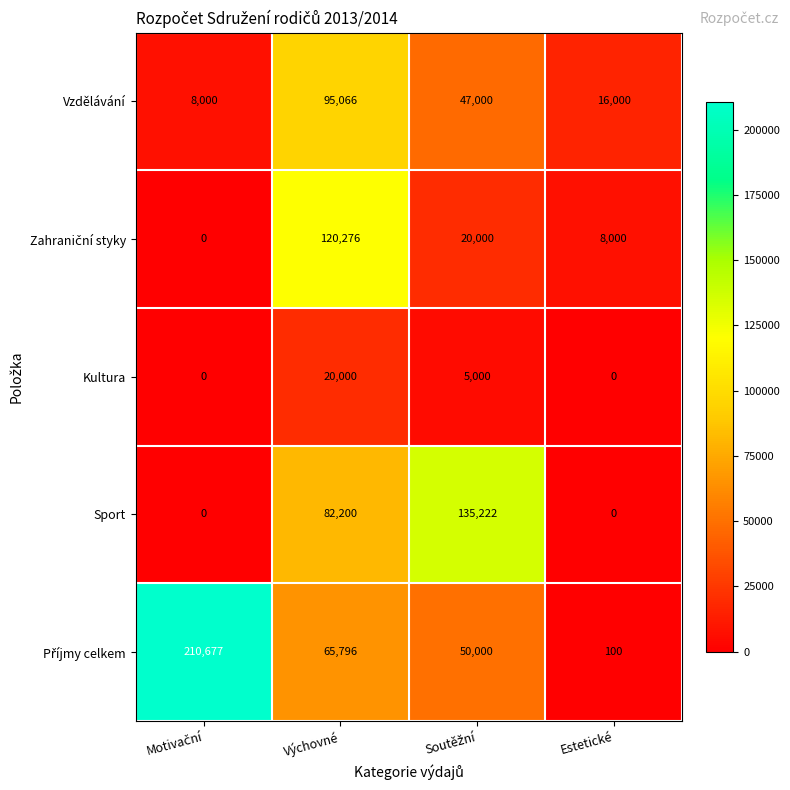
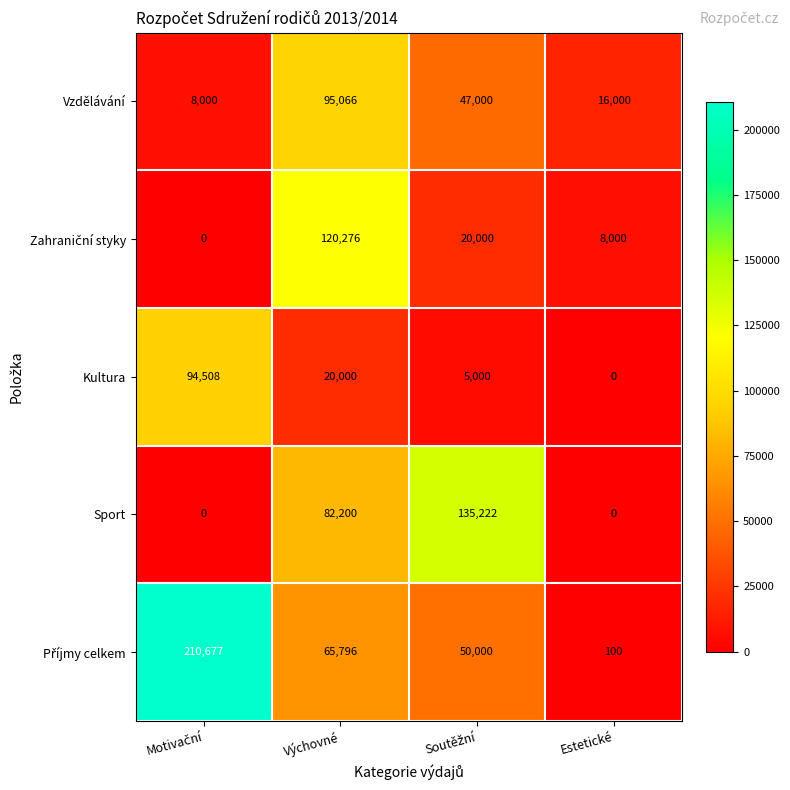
  {
    "Vzdělávání": {
      "Motivační": "8,000",
      "Výchovné": "95,066",
      "Soutěžní": "47,000",
      "Estetické": "16,000"
    },
    "Zahraniční styky": {
      "Motivační": "0",
      "Výchovné": "120,276",
      "Soutěžní": "20,000",
      "Estetické": "8,000"
    },
    "Kultura": {
-     "Motivační": "0",
+     "Motivační": "94,508",
      "Výchovné": "20,000",
      "Soutěžní": "5,000",
      "Estetické": "0"
    },
    "Sport": {
      "Motivační": "0",
      "Výchovné": "82,200",
      "Soutěžní": "135,222",
      "Estetické": "0"
    },
    "Příjmy celkem": {
      "Motivační": "210,677",
      "Výchovné": "65,796",
      "Soutěžní": "50,000",
      "Estetické": "100"
    }
  }
